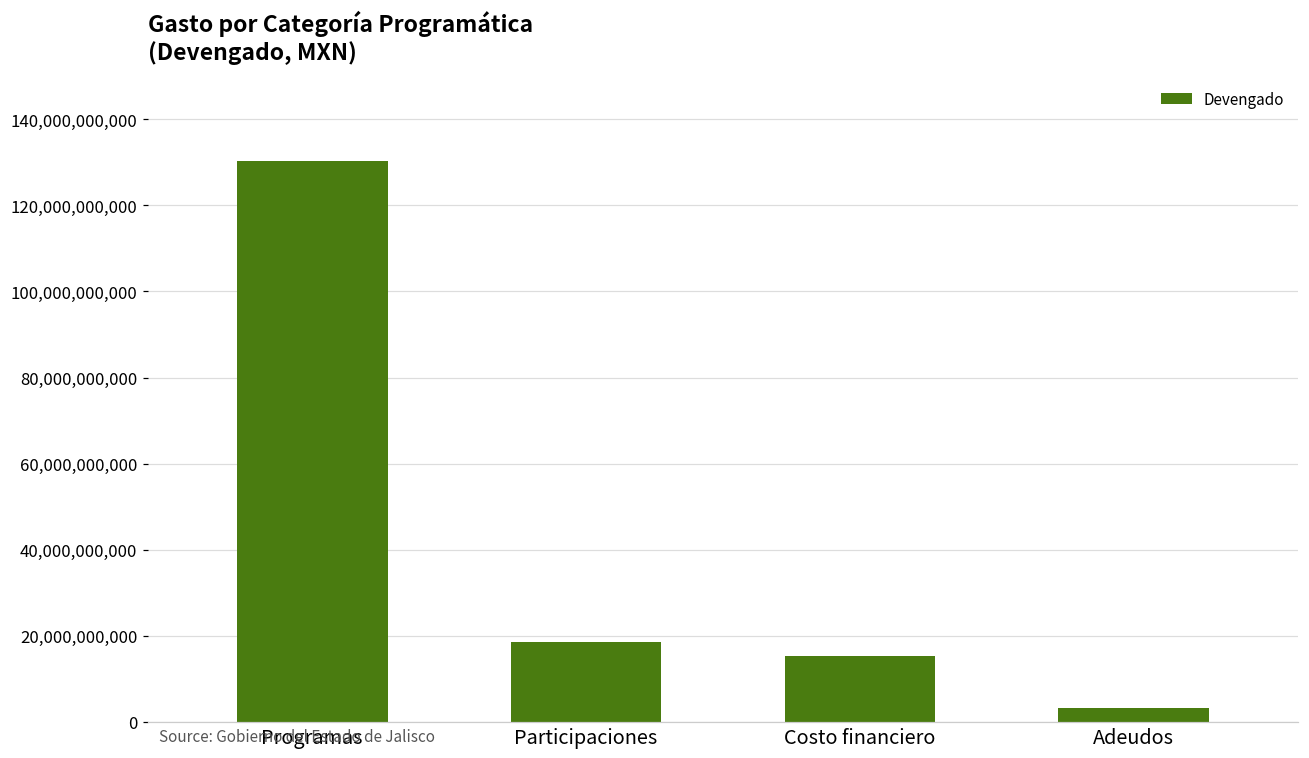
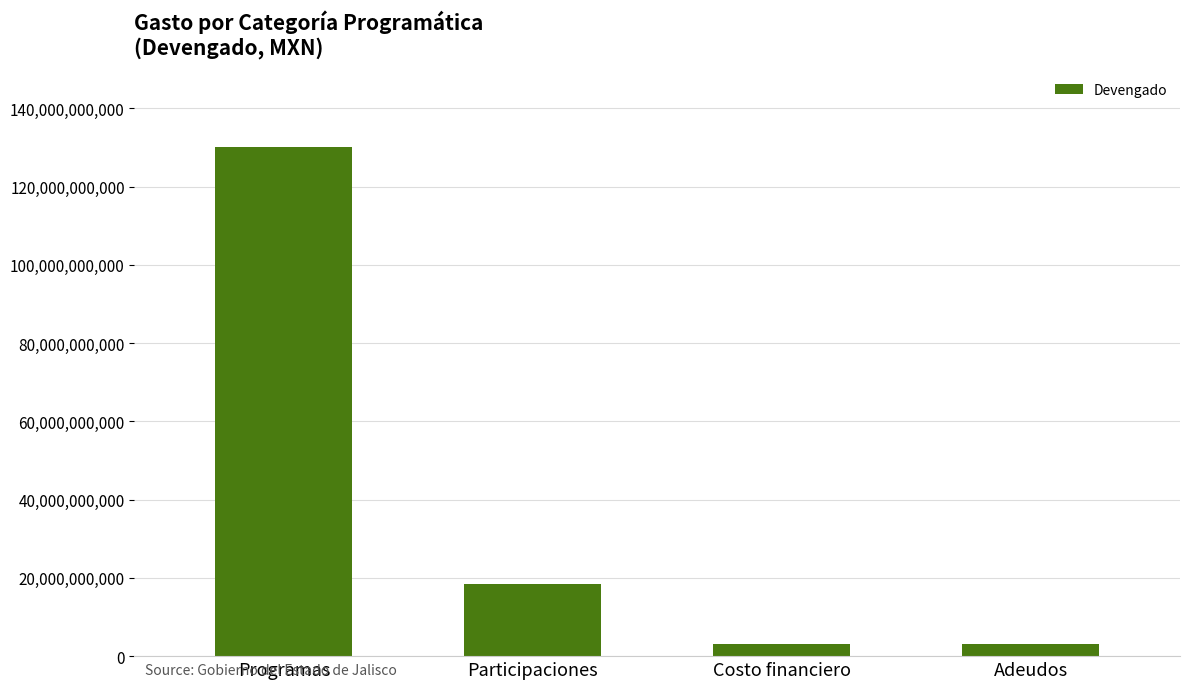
  {
    "Programas": "130,000,000,000",
    "Participaciones": "18,000,000,000",
-   "Costo financiero": "15,000,000,000",
+   "Costo financiero": "3,000,000,000",
    "Adeudos": "3,000,000,000"
  }
